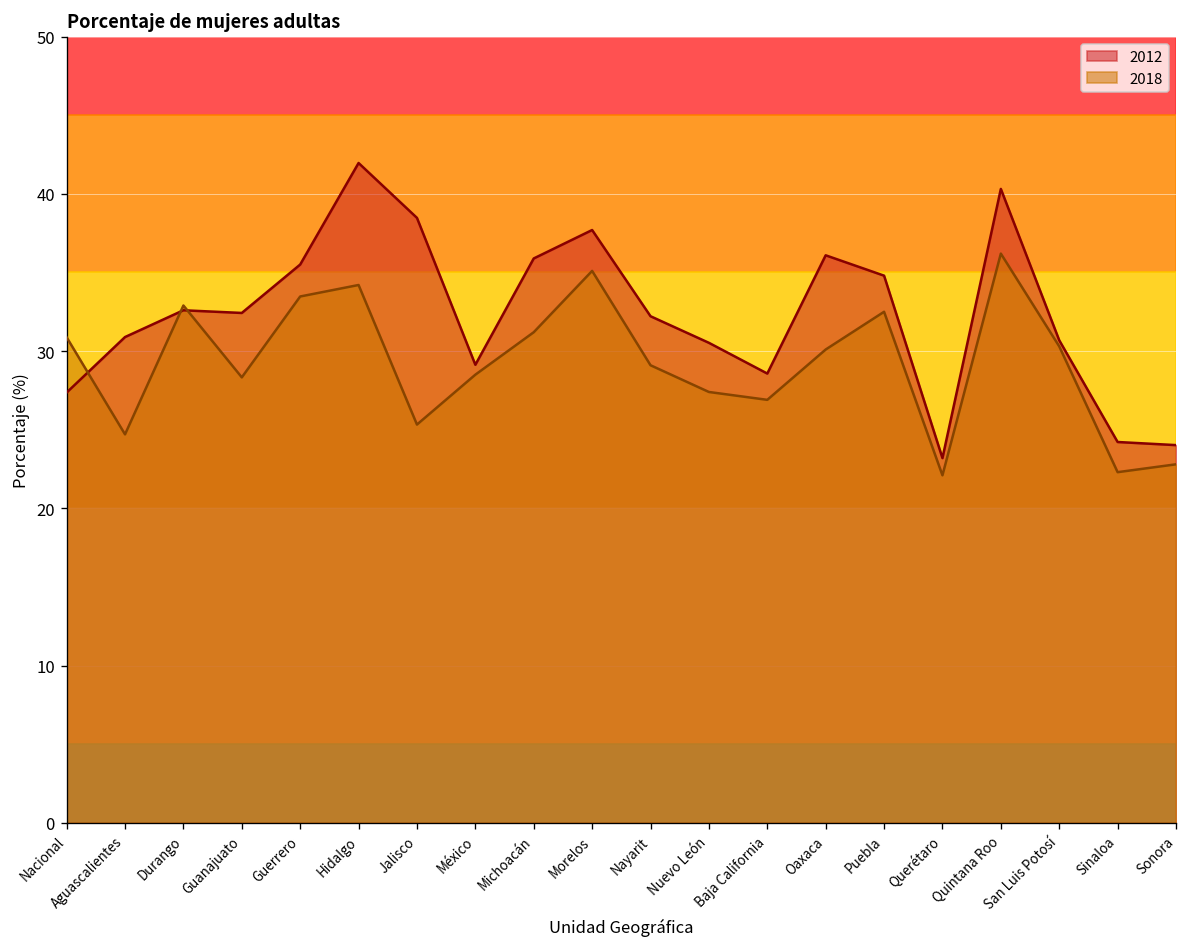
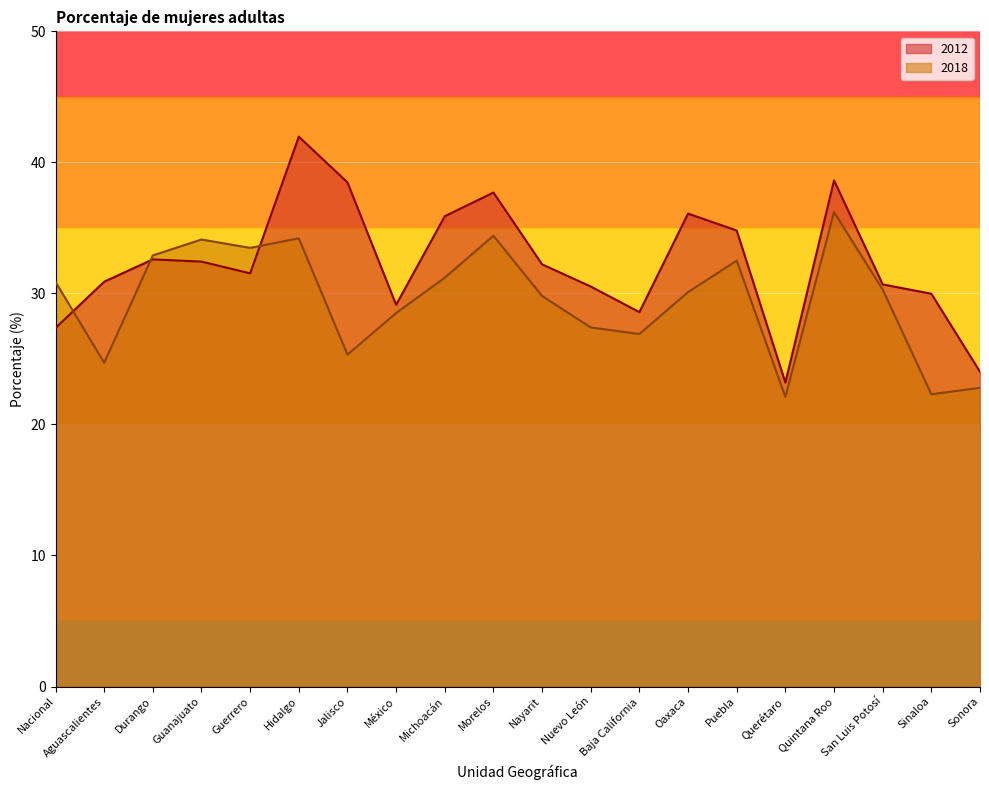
  {
    "2012": {
      "Nacional": 27.4,
      "Aguascalientes": 30.9,
      "Durango": 32.6,
      "Guanajuato": 32.4,
-     "Guerrero": 35.5,
+     "Guerrero": 31.5,
      "Hidalgo": 42.0,
      "Jalisco": 38.5,
      "México": 29.1,
      "Michoacán": 35.9,
      "Morelos": 37.7,
      "Nayarit": 32.2,
      "Nuevo León": 30.5,
      "Baja California": 28.6,
      "Oaxaca": 36.1,
      "Puebla": 34.8,
      "Querétaro": 23.2,
-     "Quintana Roo": 40.3,
+     "Quintana Roo": 38.6,
      "San Luis Potosí": 30.7,
-     "Sinaloa": 24.2,
+     "Sinaloa": 30.0,
      "Sonora": 24.0
    },
    "2018": {
      "Nacional": 30.9,
      "Aguascalientes": 24.7,
      "Durango": 32.9,
-     "Guanajuato": 28.3,
+     "Guanajuato": 34.1,
      "Guerrero": 33.5,
      "Hidalgo": 34.2,
      "Jalisco": 25.3,
      "México": 28.5,
      "Michoacán": 31.2,
-     "Morelos": 35.1,
-     "Nayarit": 29.1,
+     "Morelos": 34.4,
+     "Nayarit": 29.8,
      "Nuevo León": 27.4,
      "Baja California": 26.9,
      "Oaxaca": 30.1,
      "Puebla": 32.5,
      "Querétaro": 22.1,
      "Quintana Roo": 36.2,
      "San Luis Potosí": 30.3,
      "Sinaloa": 22.3,
      "Sonora": 22.8
    }
  }
